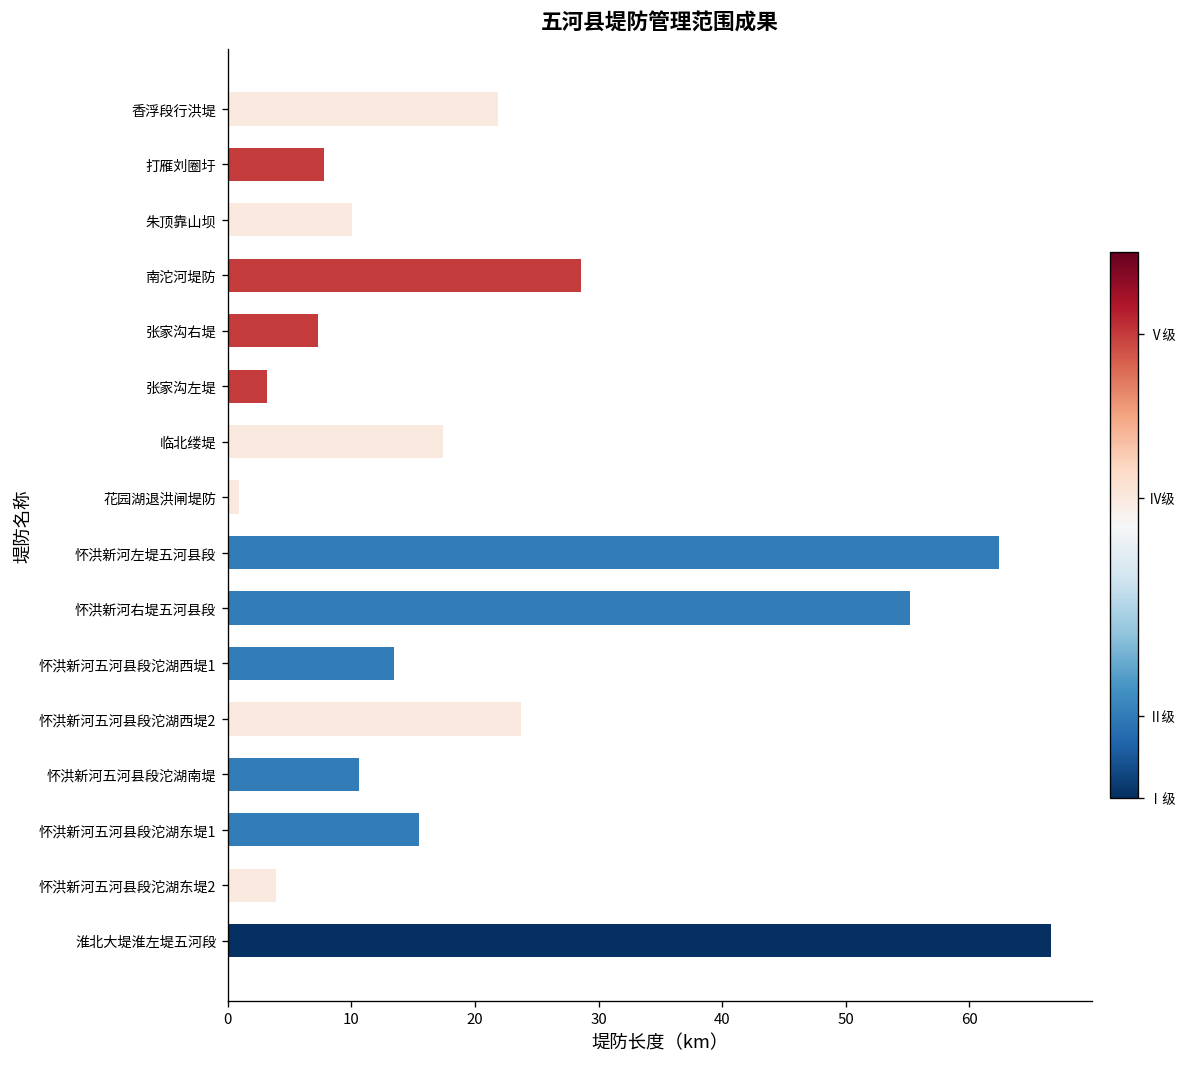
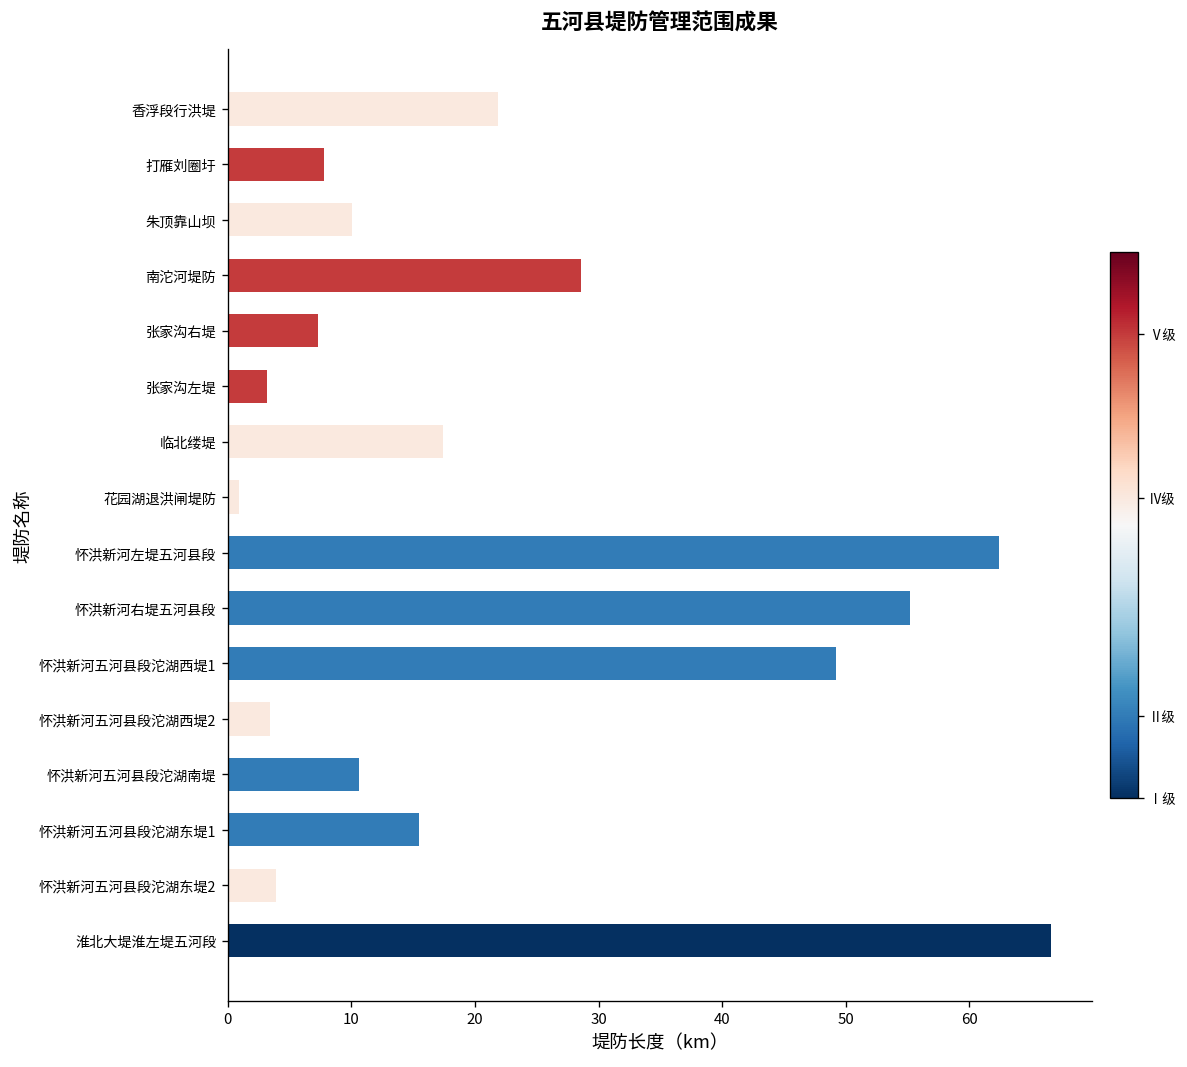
  {
    "香浮段行洪堤": 21.9,
    "打雁刘圈圩": 7.8,
    "朱顶靠山坝": 10.1,
    "南沱河堤防": 28.6,
    "张家沟右堤": 7.3,
    "张家沟左堤": 3.2,
    "临北缕堤": 17.4,
    "花园湖退洪闸堤防": 0.9,
    "怀洪新河左堤五河县段": 62.4,
    "怀洪新河右堤五河县段": 55.2,
-   "怀洪新河五河县段沱湖西堤1": 13.5,
-   "怀洪新河五河县段沱湖西堤2": 23.7,
+   "怀洪新河五河县段沱湖西堤1": 49.2,
+   "怀洪新河五河县段沱湖西堤2": 3.4,
    "怀洪新河五河县段沱湖南堤": 10.6,
    "怀洪新河五河县段沱湖东堤1": 15.5,
    "怀洪新河五河县段沱湖东堤2": 3.9,
    "淮北大堤淮左堤五河段": 66.6
  }
